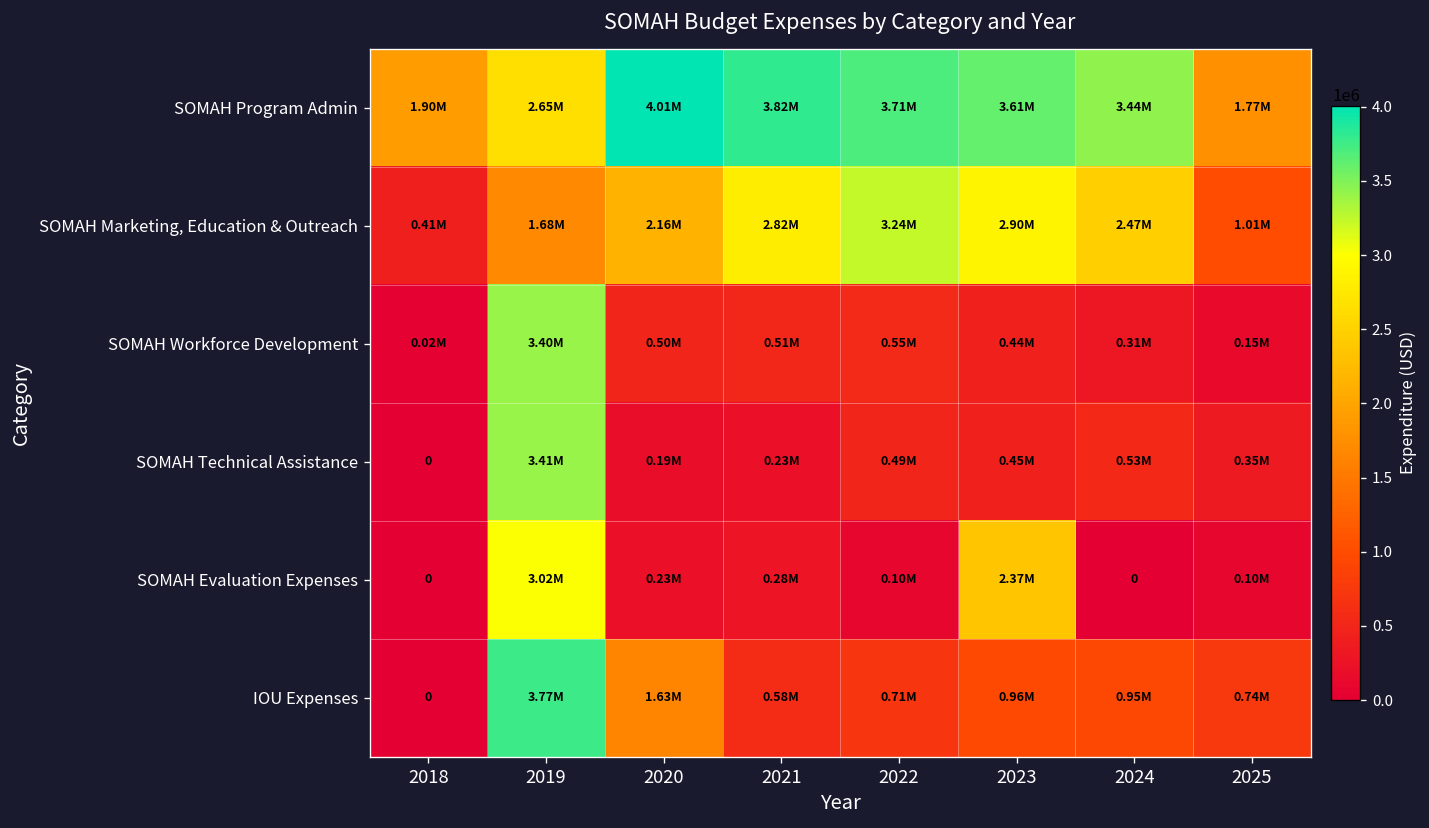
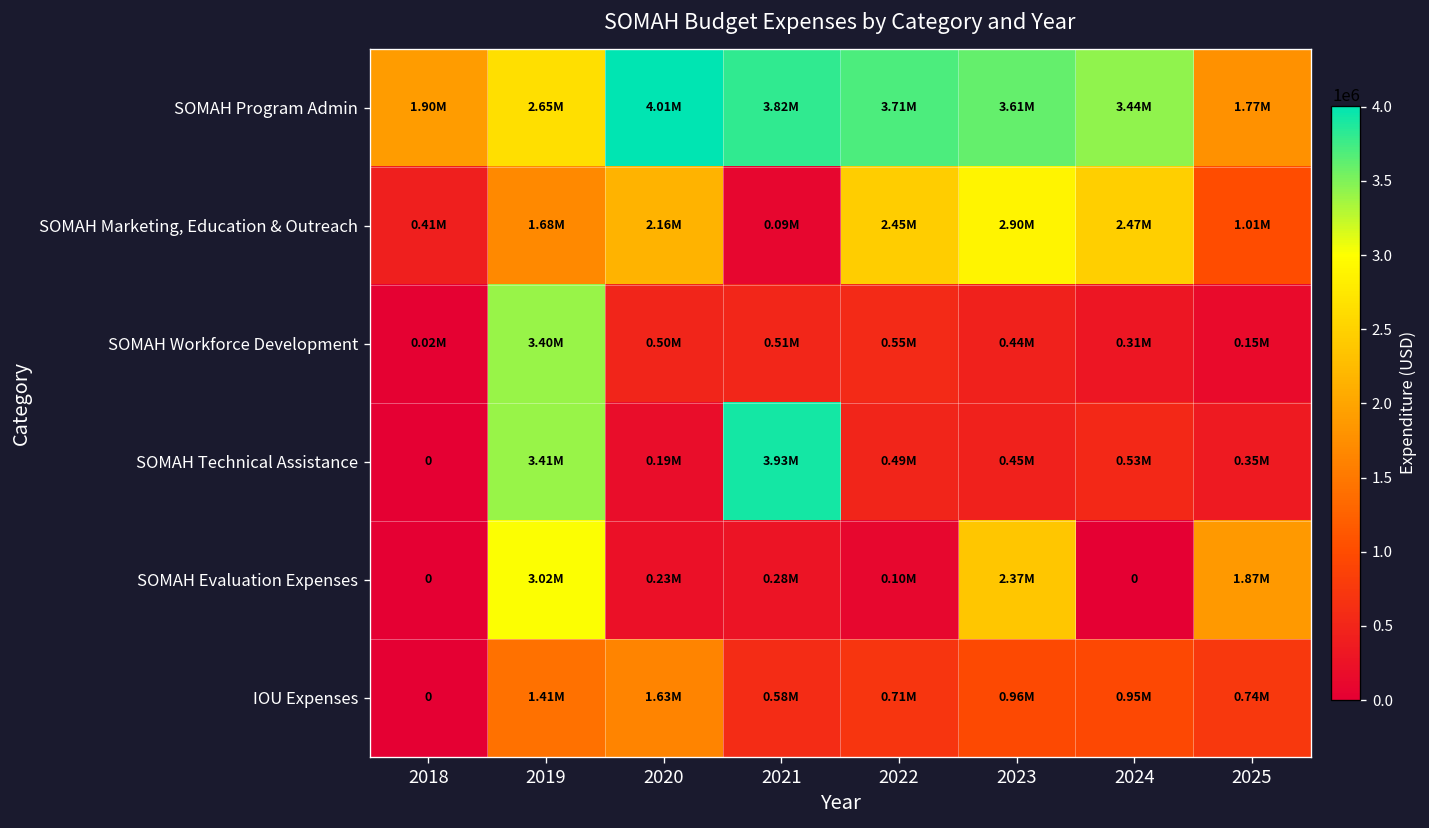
  {
    "SOMAH Program Admin": {
      "2018": "1.90M",
      "2019": "2.65M",
      "2020": "4.01M",
      "2021": "3.82M",
      "2022": "3.71M",
      "2023": "3.61M",
      "2024": "3.44M",
      "2025": "1.77M"
    },
    "SOMAH Marketing, Education & Outreach": {
      "2018": "0.41M",
      "2019": "1.68M",
      "2020": "2.16M",
-     "2021": "2.82M",
-     "2022": "3.24M",
+     "2021": "0.09M",
+     "2022": "2.45M",
      "2023": "2.90M",
      "2024": "2.47M",
      "2025": "1.01M"
    },
    "SOMAH Workforce Development": {
      "2018": "0.02M",
      "2019": "3.40M",
      "2020": "0.50M",
      "2021": "0.51M",
      "2022": "0.55M",
      "2023": "0.44M",
      "2024": "0.31M",
      "2025": "0.15M"
    },
    "SOMAH Technical Assistance": {
      "2018": "0",
      "2019": "3.41M",
      "2020": "0.19M",
-     "2021": "0.23M",
+     "2021": "3.93M",
      "2022": "0.49M",
      "2023": "0.45M",
      "2024": "0.53M",
      "2025": "0.35M"
    },
    "SOMAH Evaluation Expenses": {
      "2018": "0",
      "2019": "3.02M",
      "2020": "0.23M",
      "2021": "0.28M",
      "2022": "0.10M",
      "2023": "2.37M",
      "2024": "0",
-     "2025": "0.10M"
+     "2025": "1.87M"
    },
    "IOU Expenses": {
      "2018": "0",
-     "2019": "3.77M",
+     "2019": "1.41M",
      "2020": "1.63M",
      "2021": "0.58M",
      "2022": "0.71M",
      "2023": "0.96M",
      "2024": "0.95M",
      "2025": "0.74M"
    }
  }
